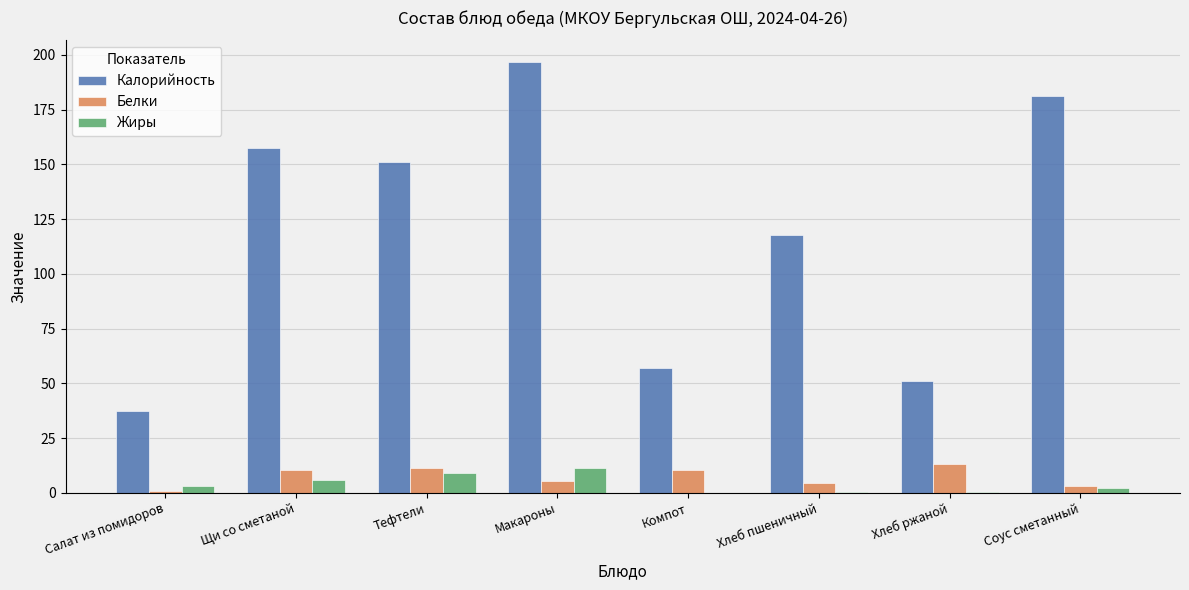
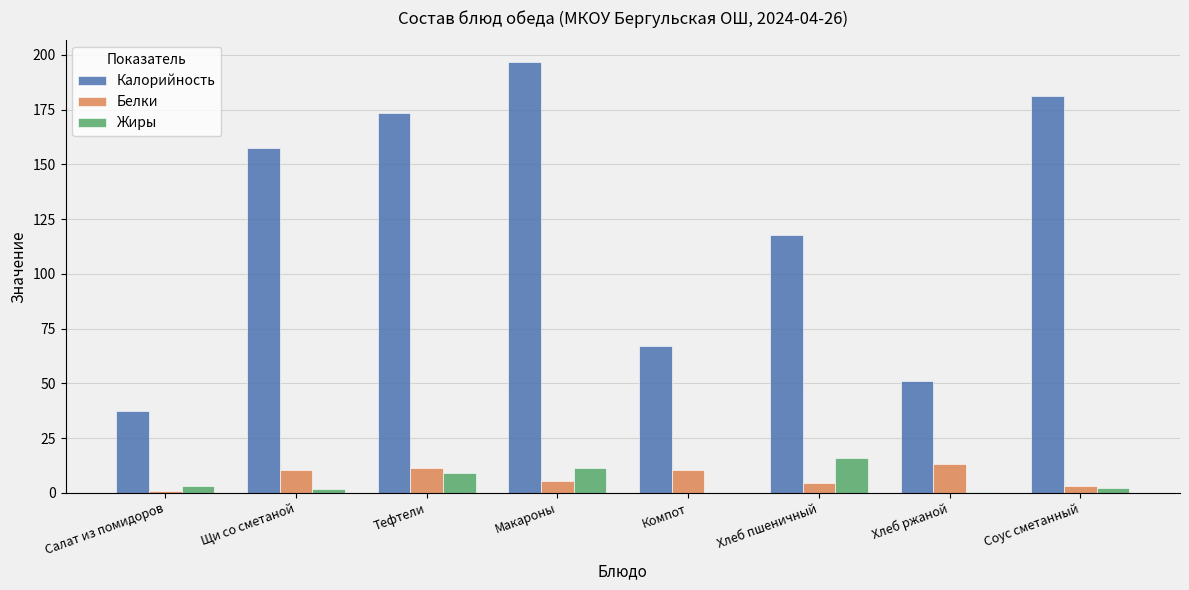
  {
    "Калорийность": {
      "Салат из помидоров": 38,
      "Щи со сметаной": 158,
-     "Тефтели": 151,
+     "Тефтели": 173,
      "Макароны": 197,
-     "Компот": 57,
+     "Компот": 67,
      "Хлеб пшеничный": 118,
      "Хлеб ржаной": 51,
      "Соус сметанный": 181
    },
    "Белки": {
      "Щи со сметаной": 10,
      "Тефтели": 11,
      "Макароны": 5,
      "Компот": 10,
      "Хлеб пшеничный": 5,
      "Хлеб ржаной": 13,
      "Соус сметанный": 3
    },
    "Жиры": {
      "Салат из помидоров": 3,
-     "Щи со сметаной": 6,
+     "Щи со сметаной": 2,
      "Тефтели": 9,
      "Макароны": 11,
-     "Хлеб пшеничный": 1,
+     "Хлеб пшеничный": 16,
      "Соус сметанный": 2
    }
  }
